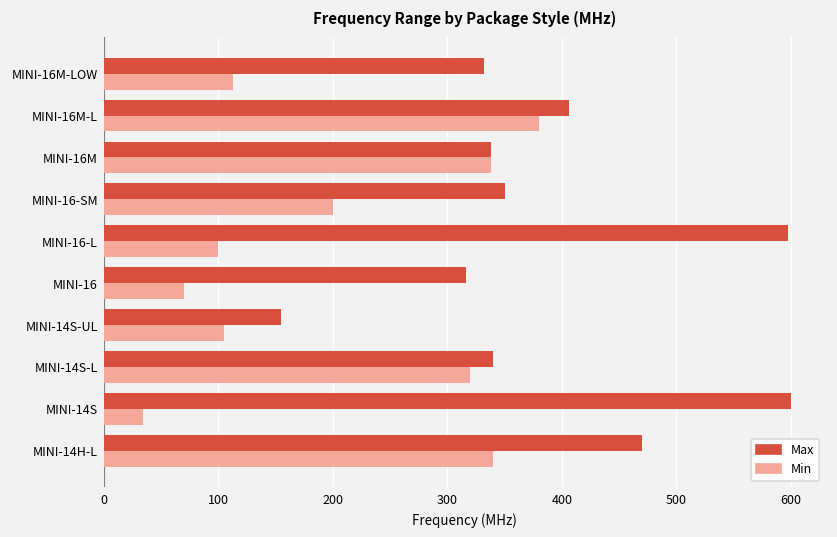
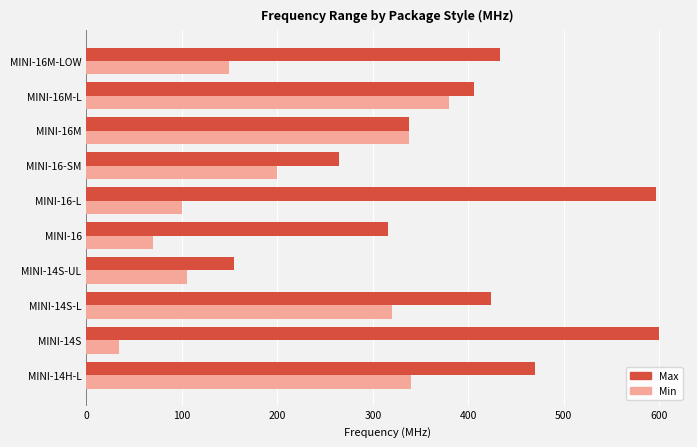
  {
    "Max": {
-     "MINI-16M-LOW": 330,
+     "MINI-16M-LOW": 430,
      "MINI-16M-L": 410,
      "MINI-16M": 340,
-     "MINI-16-SM": 350,
+     "MINI-16-SM": 270,
      "MINI-16-L": 600,
      "MINI-16": 320,
      "MINI-14S-UL": 160,
-     "MINI-14S-L": 340,
+     "MINI-14S-L": 420,
      "MINI-14S": 600,
      "MINI-14H-L": 470
    },
    "Min": {
-     "MINI-16M-LOW": 110,
+     "MINI-16M-LOW": 150,
      "MINI-16M-L": 380,
      "MINI-16M": 340,
      "MINI-16-SM": 200,
      "MINI-16-L": 100,
      "MINI-16": 70,
      "MINI-14S-UL": 110,
      "MINI-14S-L": 320,
      "MINI-14S": 30,
      "MINI-14H-L": 340
    }
  }
